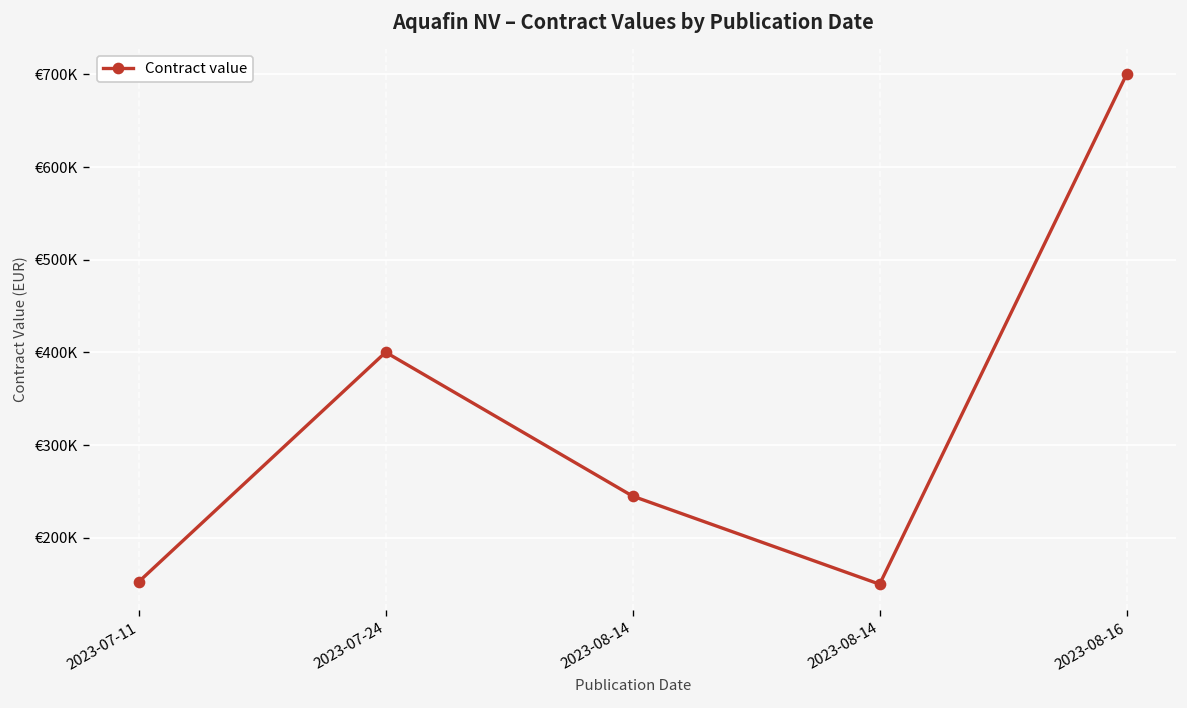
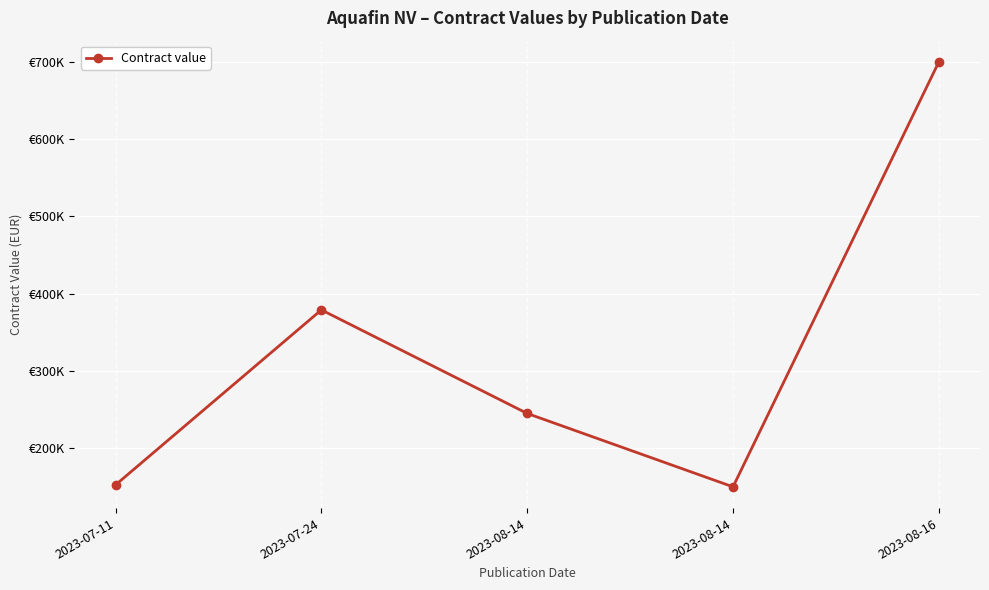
  {
    "2023-07-11": "€150000",
-   "2023-07-24": "€400000",
+   "2023-07-24": "€380000",
    "2023-08-16": "€700000"
  }
